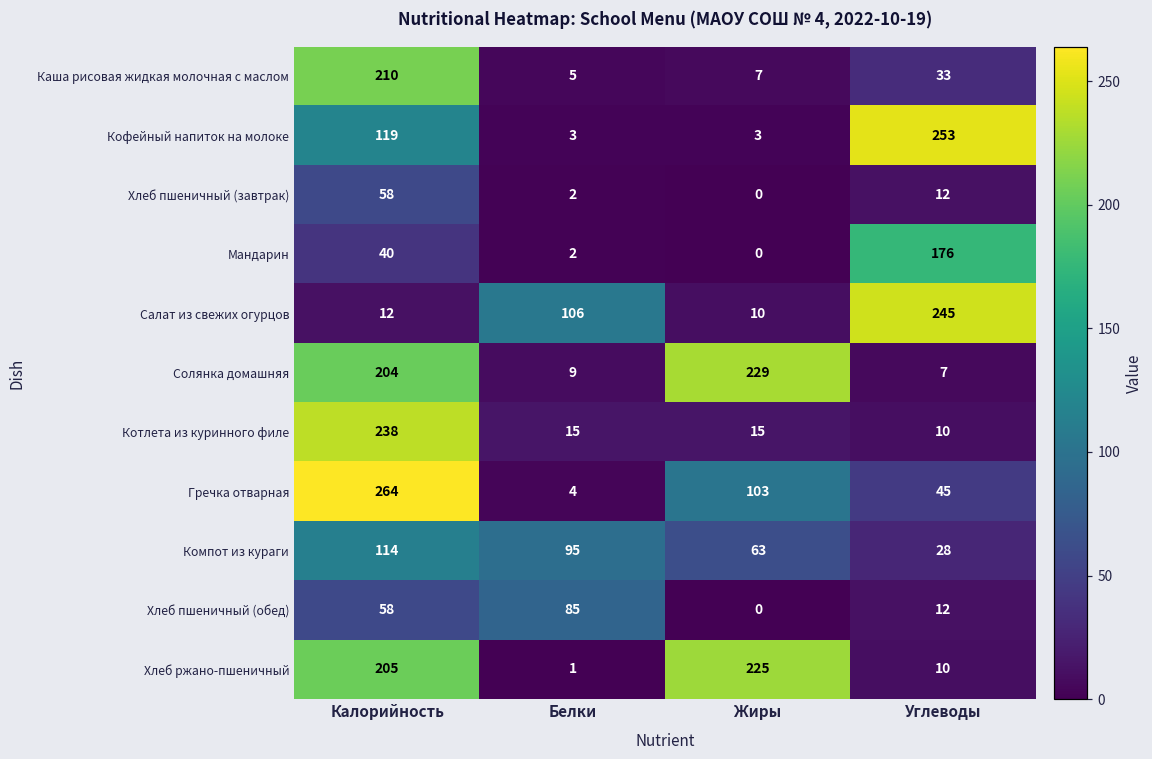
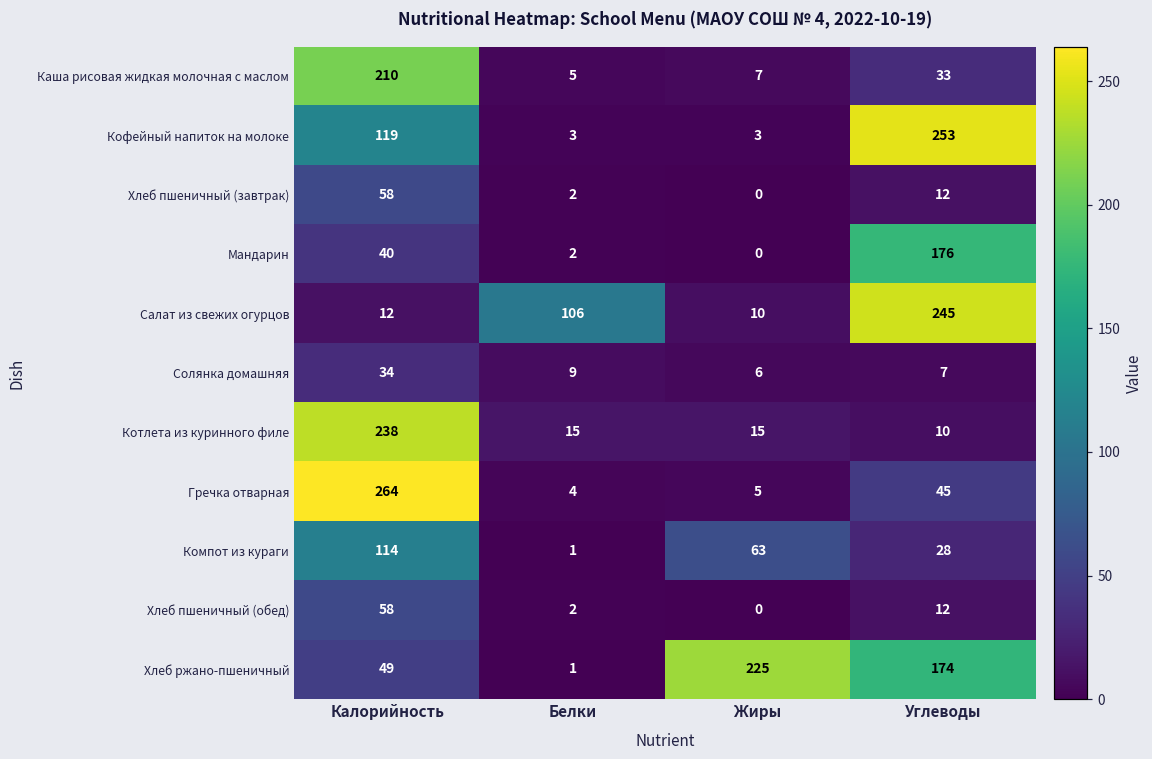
  {
    "Каша рисовая жидкая молочная с маслом": {
      "Калорийность": 210,
      "Белки": 5,
      "Жиры": 7,
      "Углеводы": 33
    },
    "Кофейный напиток на молоке": {
      "Калорийность": 119,
      "Белки": 3,
      "Жиры": 3,
      "Углеводы": 253
    },
    "Хлеб пшеничный (завтрак)": {
      "Калорийность": 58,
      "Белки": 2,
      "Жиры": 0,
      "Углеводы": 12
    },
    "Мандарин": {
      "Калорийность": 40,
      "Белки": 2,
      "Жиры": 0,
      "Углеводы": 176
    },
    "Салат из свежих огурцов": {
      "Калорийность": 12,
      "Белки": 106,
      "Жиры": 10,
      "Углеводы": 245
    },
    "Солянка домашняя": {
-     "Калорийность": 204,
+     "Калорийность": 34,
      "Белки": 9,
-     "Жиры": 229,
+     "Жиры": 6,
      "Углеводы": 7
    },
    "Котлета из куринного филе": {
      "Калорийность": 238,
      "Белки": 15,
      "Жиры": 15,
      "Углеводы": 10
    },
    "Гречка отварная": {
      "Калорийность": 264,
      "Белки": 4,
-     "Жиры": 103,
+     "Жиры": 5,
      "Углеводы": 45
    },
    "Компот из кураги": {
      "Калорийность": 114,
-     "Белки": 95,
+     "Белки": 1,
      "Жиры": 63,
      "Углеводы": 28
    },
    "Хлеб пшеничный (обед)": {
      "Калорийность": 58,
-     "Белки": 85,
+     "Белки": 2,
      "Жиры": 0,
      "Углеводы": 12
    },
    "Хлеб ржано-пшеничный": {
-     "Калорийность": 205,
+     "Калорийность": 49,
      "Белки": 1,
      "Жиры": 225,
-     "Углеводы": 10
+     "Углеводы": 174
    }
  }
